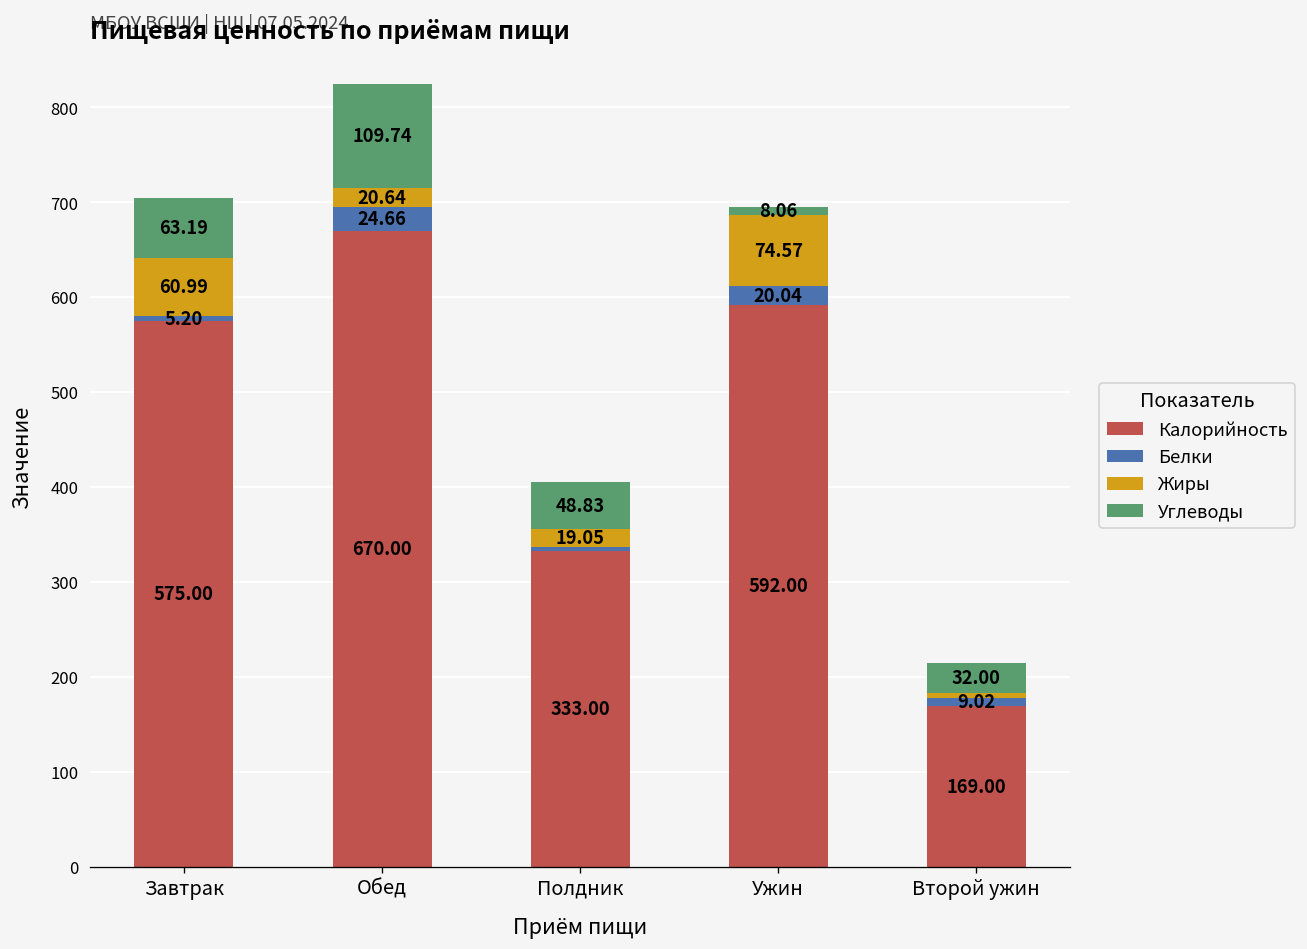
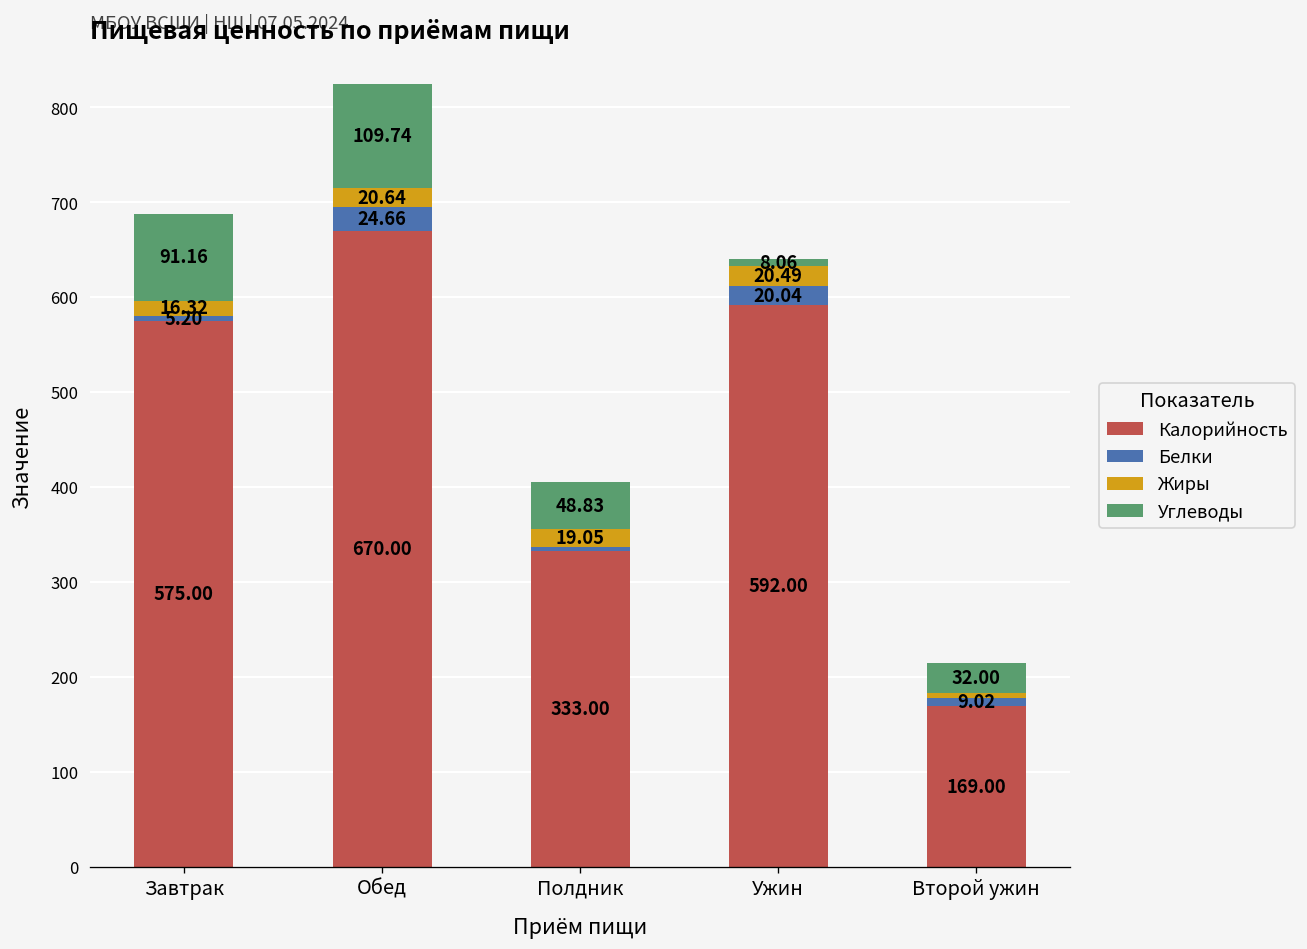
  {
    "Калорийность": {
      "Завтрак": 575.00,
      "Обед": 670.00,
      "Полдник": 333.00,
      "Ужин": 592.00,
      "Второй ужин": 169.00
    },
    "Белки": {
      "Обед": 24.66,
      "Ужин": 20.04,
      "Второй ужин": 9.02
    },
    "Жиры": {
-     "Завтрак": 60.99,
+     "Завтрак": 16.32,
      "Обед": 20.64,
      "Полдник": 19.05,
-     "Ужин": 74.57
+     "Ужин": 20.49
    },
    "Углеводы": {
-     "Завтрак": 63.19,
+     "Завтрак": 91.16,
      "Обед": 109.74,
      "Полдник": 48.83,
      "Второй ужин": 32.00
    }
  }
